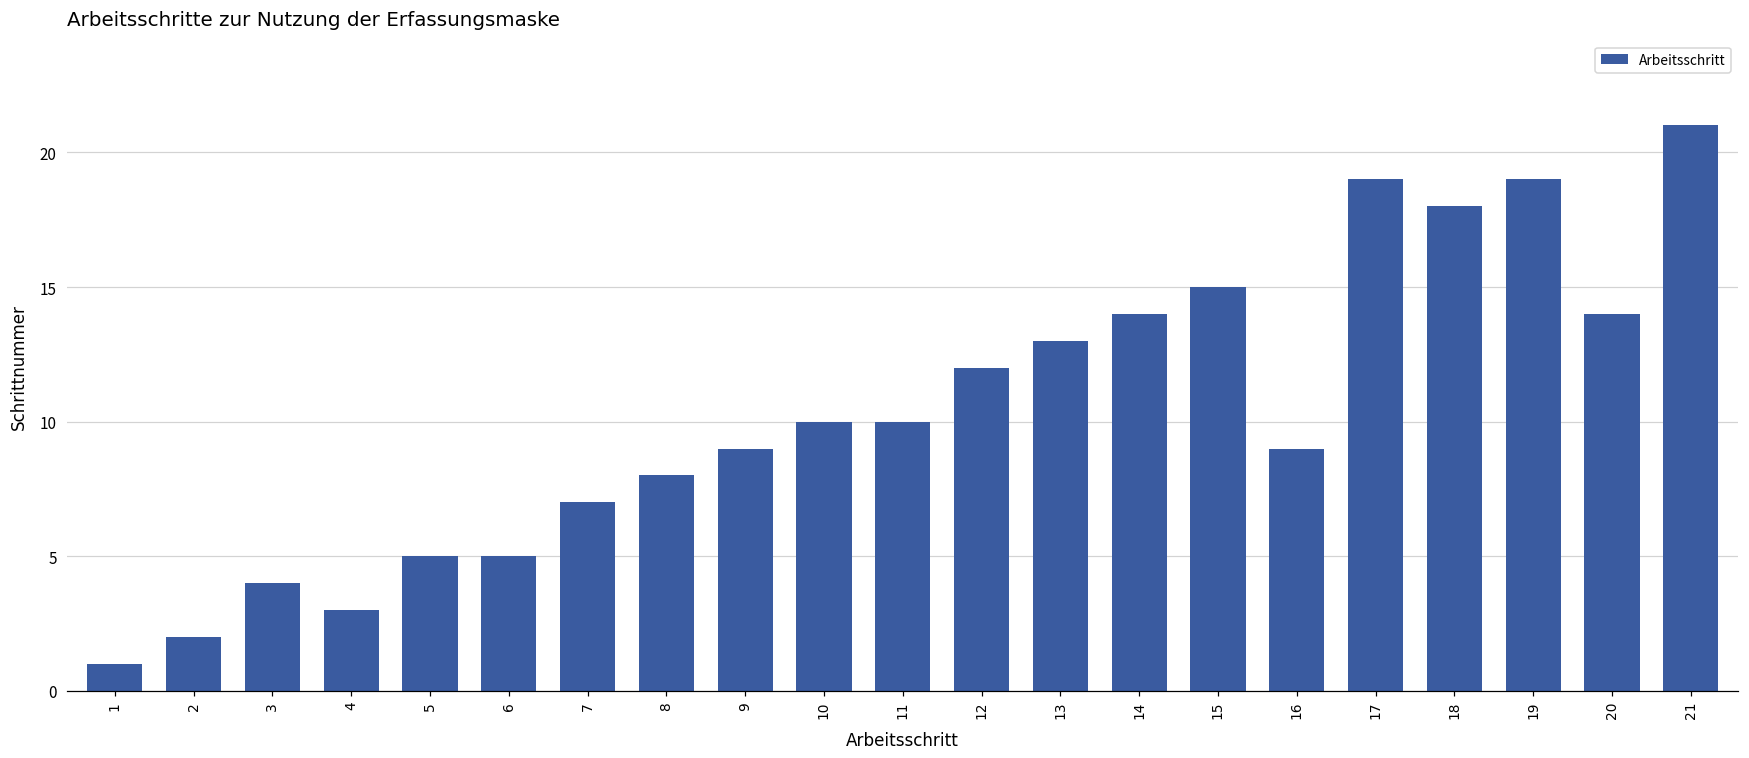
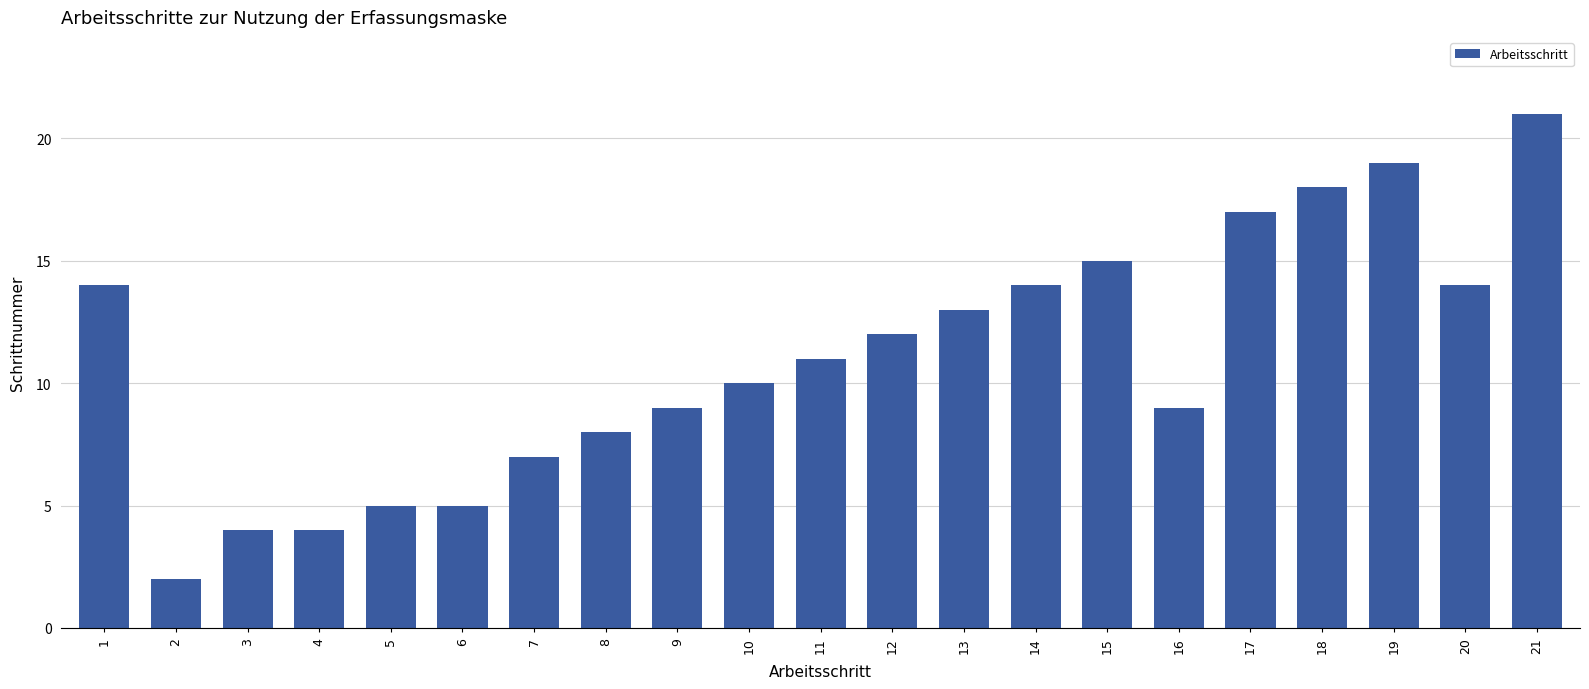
  {
-   "1": 1,
+   "1": 14,
    "2": 2,
    "3": 4,
-   "4": 3,
+   "4": 4,
    "5": 5,
    "6": 5,
    "7": 7,
    "8": 8,
    "9": 9,
    "10": 10,
-   "11": 10,
+   "11": 11,
    "12": 12,
    "13": 13,
    "14": 14,
    "15": 15,
    "16": 9,
-   "17": 19,
+   "17": 17,
    "18": 18,
    "19": 19,
    "20": 14,
    "21": 21
  }
